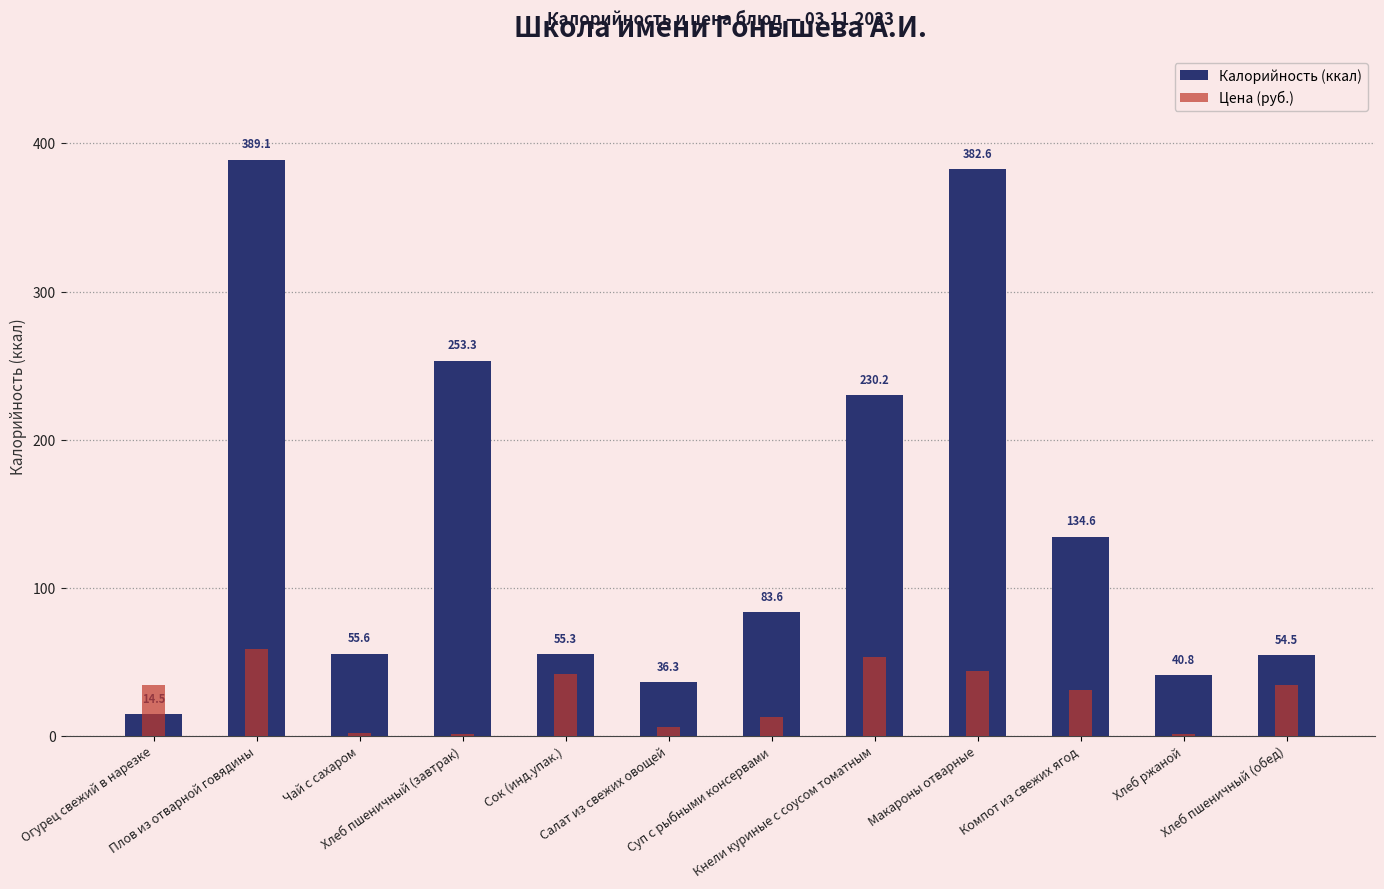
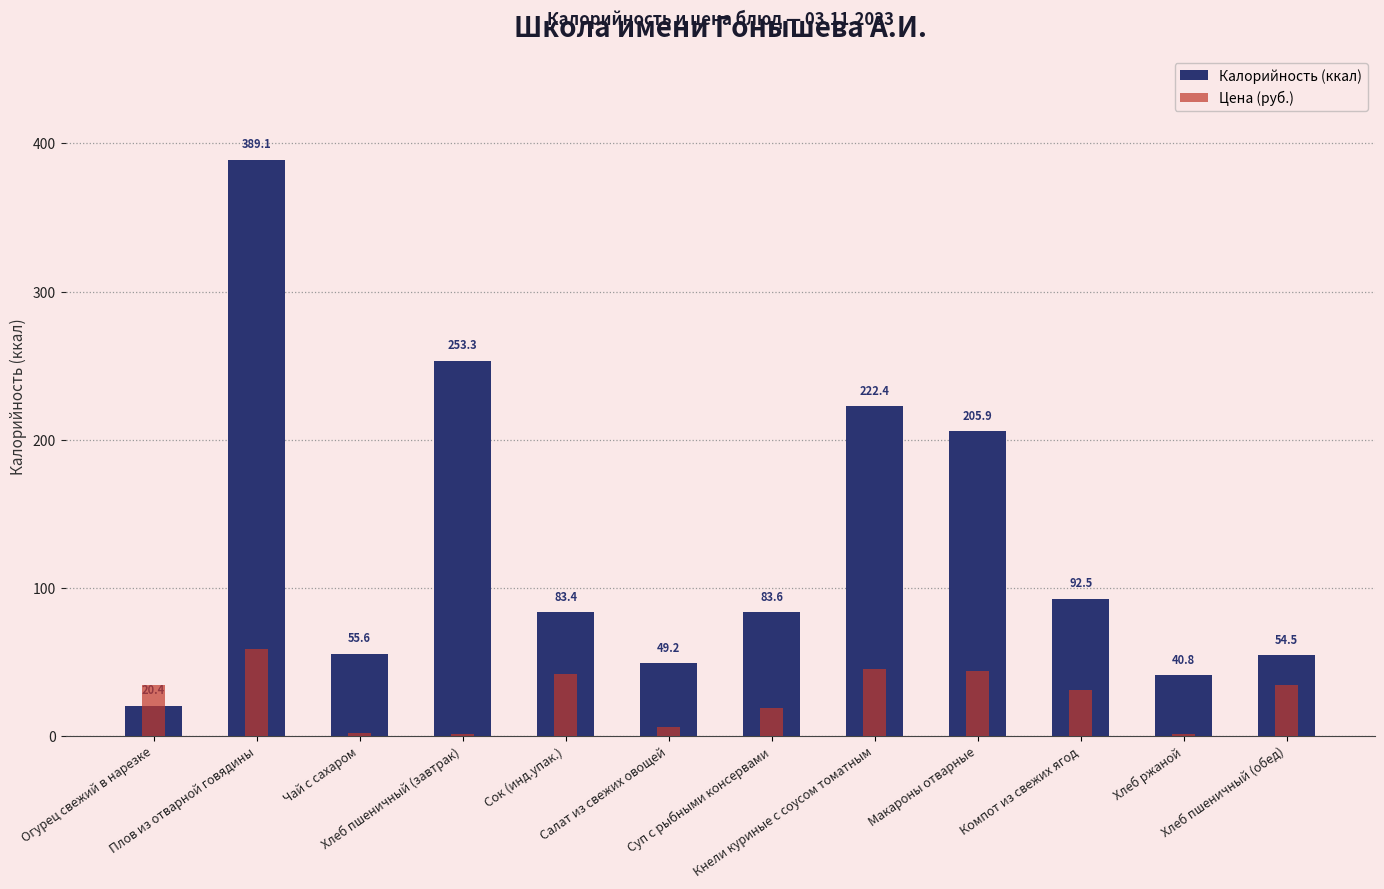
  {
    "Калорийность (ккал)": {
-     "Огурец свежий в нарезке": 14.5,
+     "Огурец свежий в нарезке": 20.4,
      "Плов из отварной говядины": 389.1,
      "Чай с сахаром": 55.6,
      "Хлеб пшеничный (завтрак)": 253.3,
-     "Сок (инд.упак.)": 55.3,
-     "Салат из свежих овощей": 36.3,
+     "Сок (инд.упак.)": 83.4,
+     "Салат из свежих овощей": 49.2,
      "Суп с рыбными консервами": 83.6,
-     "Кнели куриные с соусом томатным": 230.2,
-     "Макароны отварные": 382.6,
-     "Компот из свежих ягод": 134.6,
+     "Кнели куриные с соусом томатным": 222.4,
+     "Макароны отварные": 205.9,
+     "Компот из свежих ягод": 92.5,
      "Хлеб ржаной": 40.8,
      "Хлеб пшеничный (обед)": 54.5
    },
    "Цена (руб.)": {
-     "Суп с рыбными консервами": 13,
-     "Кнели куриные с соусом томатным": 53
+     "Суп с рыбными консервами": 19,
+     "Кнели куриные с соусом томатным": 45
    }
  }
